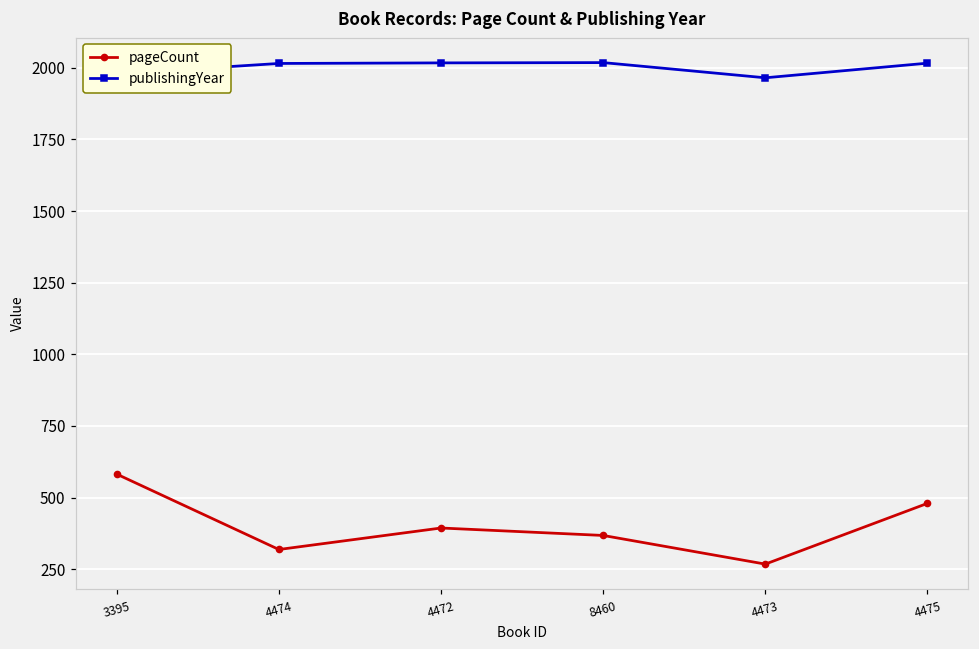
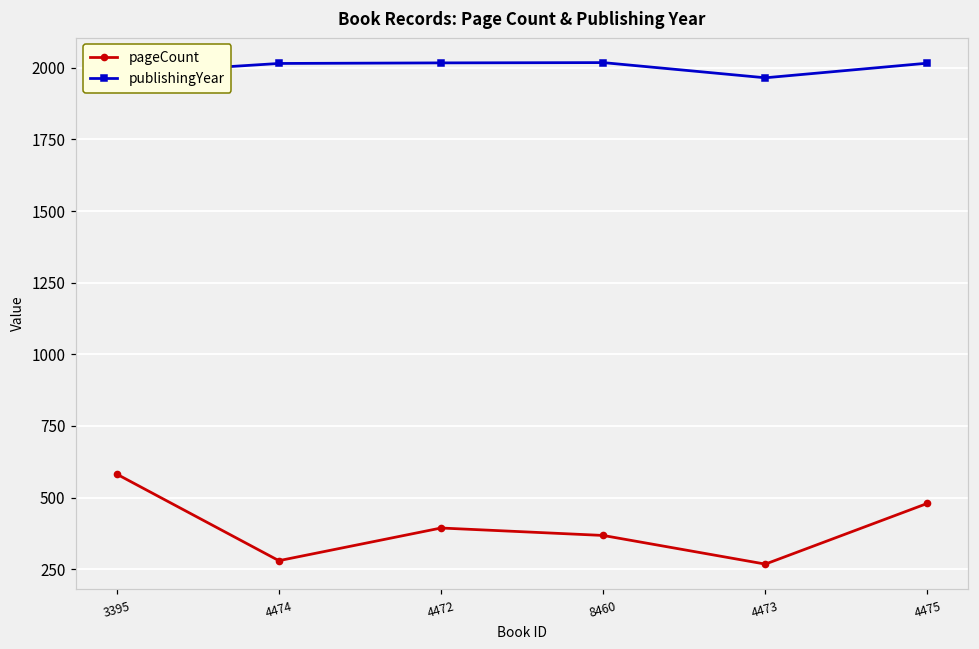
  {
    "pageCount": {
      "3395": 580,
-     "4474": 320,
+     "4474": 280,
      "4472": 390,
      "8460": 370,
      "4473": 270,
      "4475": 480
    },
    "publishingYear": {
      "4474": 2020,
      "4472": 2020,
      "8460": 2020,
      "4473": 1970,
      "4475": 2020
    }
  }
